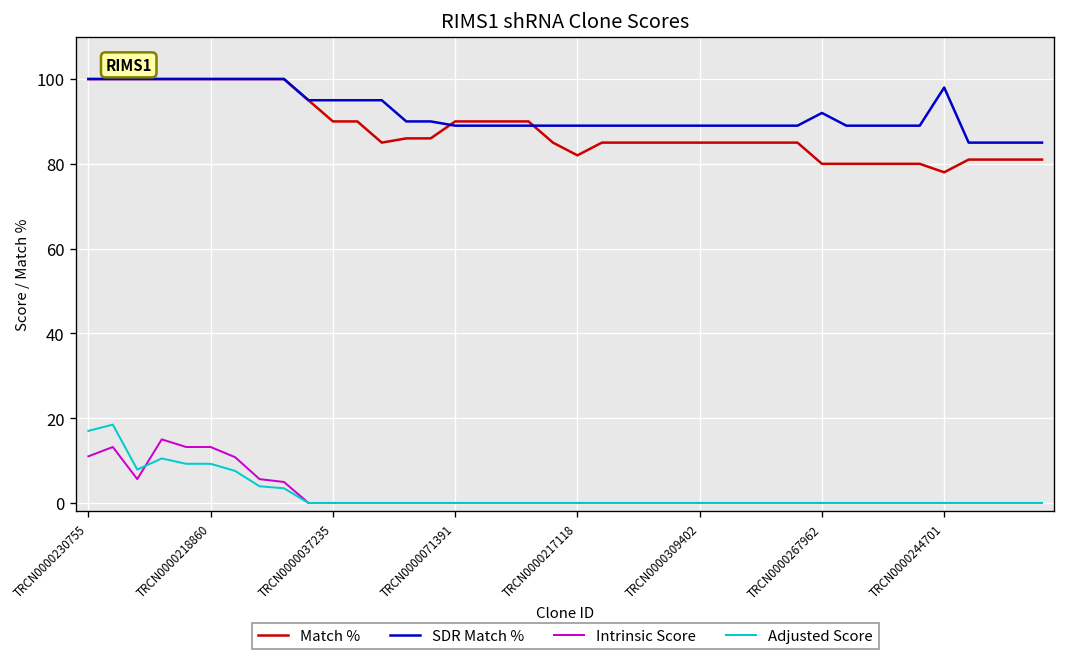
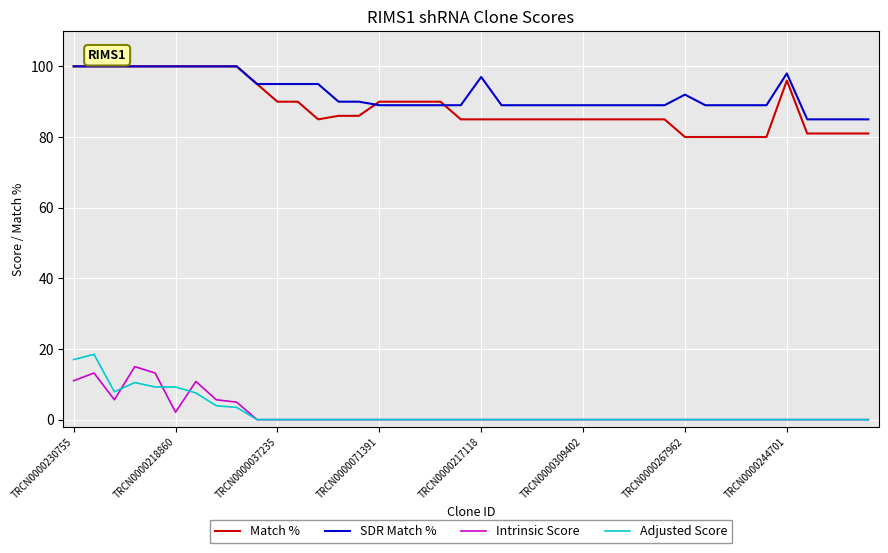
  {
    "Match %": {
      "TRCN0000037235": 90,
      "TRCN0000071391": 90,
-     "TRCN0000217118": 82,
+     "TRCN0000217118": 85,
      "TRCN0000309402": 85,
      "TRCN0000267962": 80,
-     "TRCN0000244701": 78
+     "TRCN0000244701": 96
    },
    "SDR Match %": {
      "TRCN0000037235": 95,
      "TRCN0000071391": 89,
-     "TRCN0000217118": 89,
+     "TRCN0000217118": 97,
      "TRCN0000309402": 89,
      "TRCN0000267962": 92,
      "TRCN0000244701": 98
    },
    "Intrinsic Score": {
      "TRCN0000230755": 11,
-     "TRCN0000218860": 13
+     "TRCN0000218860": 2
    },
    "Adjusted Score": {
      "TRCN0000230755": 17,
      "TRCN0000218860": 9
    }
  }
